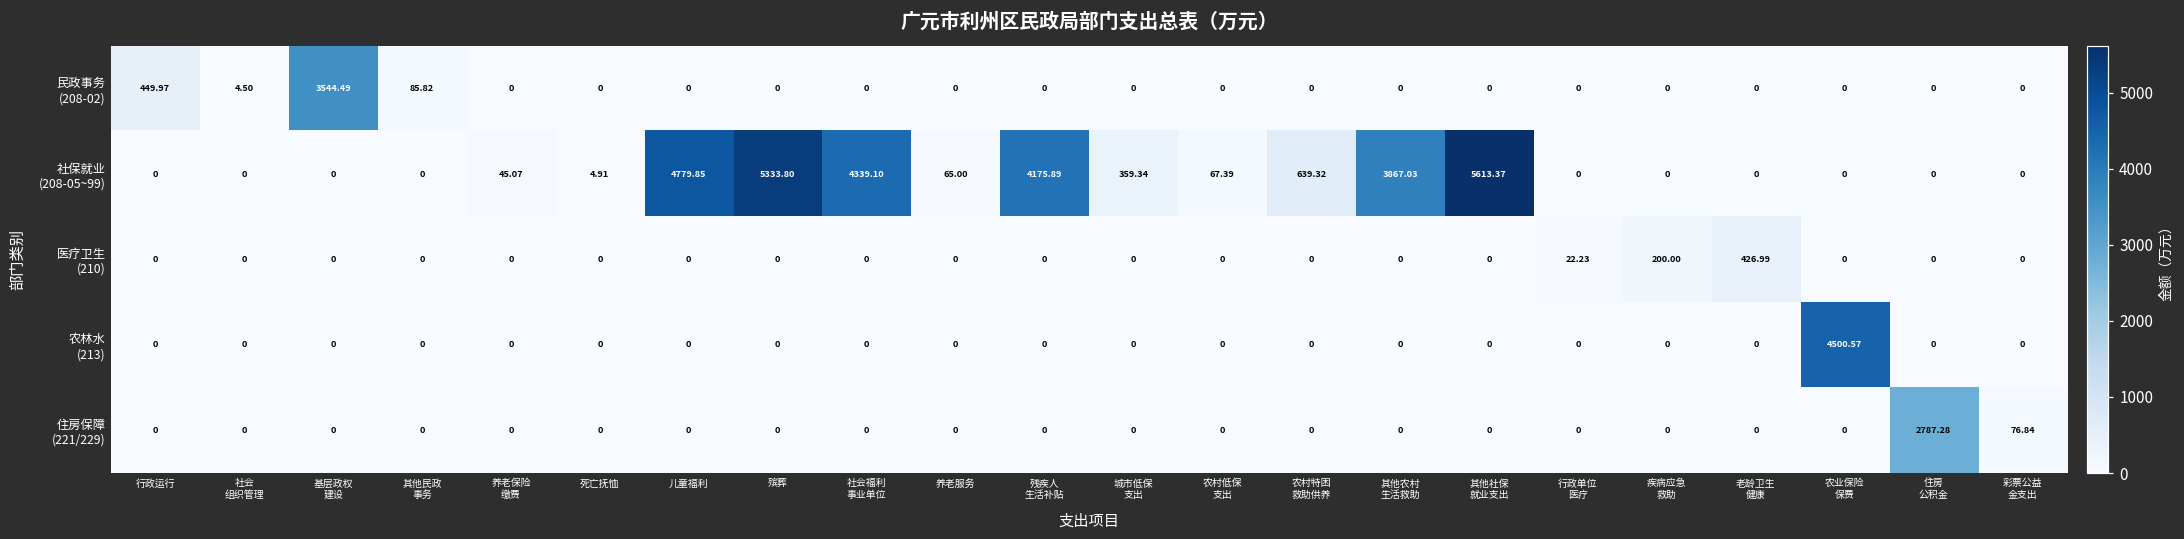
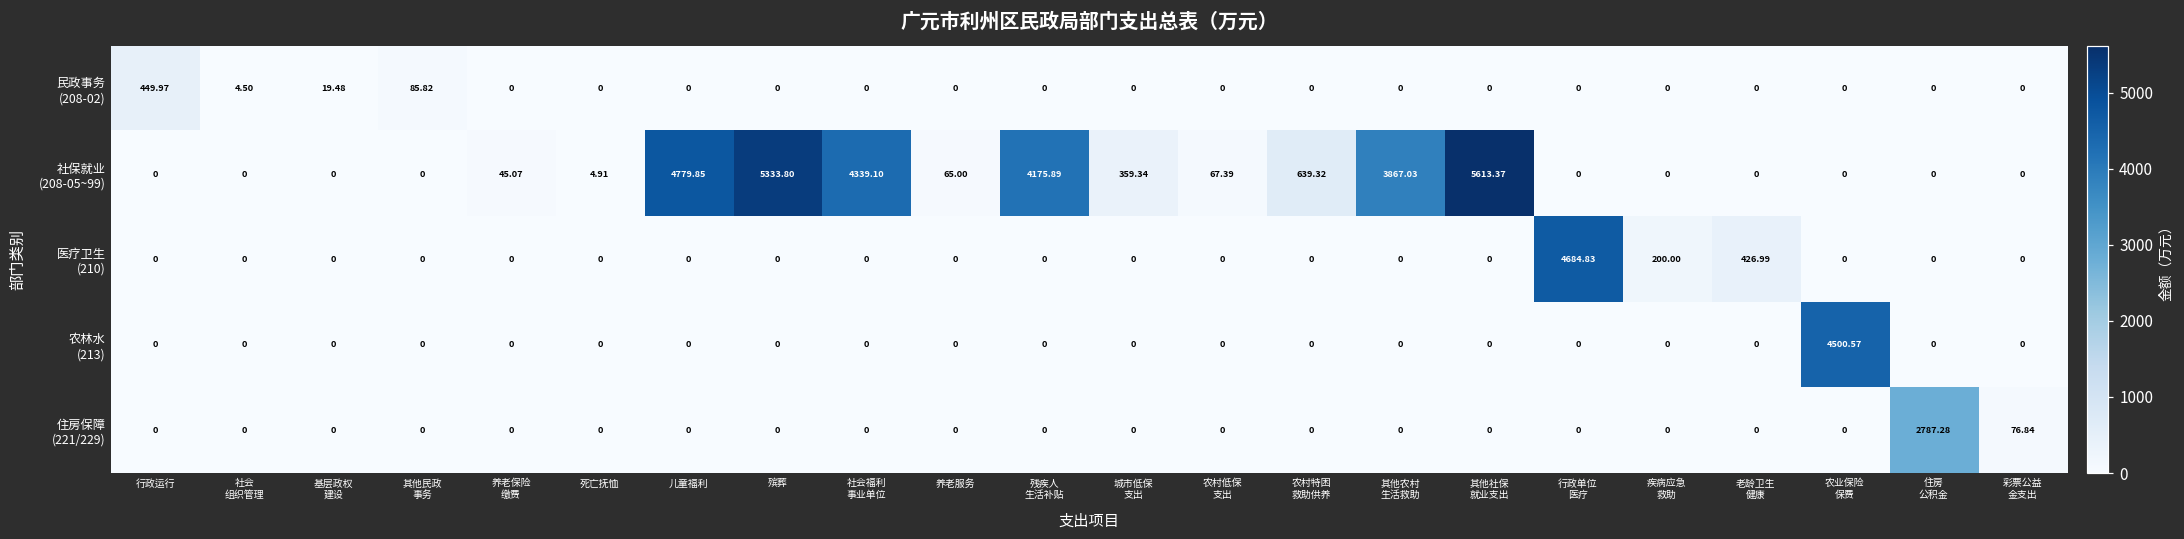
  {
    "民政事务 (208-02)": {
      "行政运行": 449.97,
      "社会 组织管理": 4.50,
-     "基层政权 建设": 3544.49,
+     "基层政权 建设": 19.48,
      "其他民政 事务": 85.82,
      "养老保险 缴费": 0,
      "死亡抚恤": 0,
      "儿童福利": 0,
      "殡葬": 0,
      "社会福利 事业单位": 0,
      "养老服务": 0,
      "残疾人 生活补贴": 0,
      "城市低保 支出": 0,
      "农村低保 支出": 0,
      "农村特困 救助供养": 0,
      "其他农村 生活救助": 0,
      "其他社保 就业支出": 0,
      "行政单位 医疗": 0,
      "疾病应急 救助": 0,
      "老龄卫生 健康": 0,
      "农业保险 保费": 0,
      "住房 公积金": 0,
      "彩票公益 金支出": 0
    },
    "社保就业 (208-05~99)": {
      "行政运行": 0,
      "社会 组织管理": 0,
      "基层政权 建设": 0,
      "其他民政 事务": 0,
      "养老保险 缴费": 45.07,
      "死亡抚恤": 4.91,
      "儿童福利": 4779.85,
      "殡葬": 5333.80,
      "社会福利 事业单位": 4339.10,
      "养老服务": 65.00,
      "残疾人 生活补贴": 4175.89,
      "城市低保 支出": 359.34,
      "农村低保 支出": 67.39,
      "农村特困 救助供养": 639.32,
      "其他农村 生活救助": 3867.03,
      "其他社保 就业支出": 5613.37,
      "行政单位 医疗": 0,
      "疾病应急 救助": 0,
      "老龄卫生 健康": 0,
      "农业保险 保费": 0,
      "住房 公积金": 0,
      "彩票公益 金支出": 0
    },
    "医疗卫生 (210)": {
      "行政运行": 0,
      "社会 组织管理": 0,
      "基层政权 建设": 0,
      "其他民政 事务": 0,
      "养老保险 缴费": 0,
      "死亡抚恤": 0,
      "儿童福利": 0,
      "殡葬": 0,
      "社会福利 事业单位": 0,
      "养老服务": 0,
      "残疾人 生活补贴": 0,
      "城市低保 支出": 0,
      "农村低保 支出": 0,
      "农村特困 救助供养": 0,
      "其他农村 生活救助": 0,
      "其他社保 就业支出": 0,
-     "行政单位 医疗": 22.23,
+     "行政单位 医疗": 4684.83,
      "疾病应急 救助": 200.00,
      "老龄卫生 健康": 426.99,
      "农业保险 保费": 0,
      "住房 公积金": 0,
      "彩票公益 金支出": 0
    },
    "农林水 (213)": {
      "行政运行": 0,
      "社会 组织管理": 0,
      "基层政权 建设": 0,
      "其他民政 事务": 0,
      "养老保险 缴费": 0,
      "死亡抚恤": 0,
      "儿童福利": 0,
      "殡葬": 0,
      "社会福利 事业单位": 0,
      "养老服务": 0,
      "残疾人 生活补贴": 0,
      "城市低保 支出": 0,
      "农村低保 支出": 0,
      "农村特困 救助供养": 0,
      "其他农村 生活救助": 0,
      "其他社保 就业支出": 0,
      "行政单位 医疗": 0,
      "疾病应急 救助": 0,
      "老龄卫生 健康": 0,
      "农业保险 保费": 4500.57,
      "住房 公积金": 0,
      "彩票公益 金支出": 0
    },
    "住房保障 (221/229)": {
      "行政运行": 0,
      "社会 组织管理": 0,
      "基层政权 建设": 0,
      "其他民政 事务": 0,
      "养老保险 缴费": 0,
      "死亡抚恤": 0,
      "儿童福利": 0,
      "殡葬": 0,
      "社会福利 事业单位": 0,
      "养老服务": 0,
      "残疾人 生活补贴": 0,
      "城市低保 支出": 0,
      "农村低保 支出": 0,
      "农村特困 救助供养": 0,
      "其他农村 生活救助": 0,
      "其他社保 就业支出": 0,
      "行政单位 医疗": 0,
      "疾病应急 救助": 0,
      "老龄卫生 健康": 0,
      "农业保险 保费": 0,
      "住房 公积金": 2787.28,
      "彩票公益 金支出": 76.84
    }
  }
